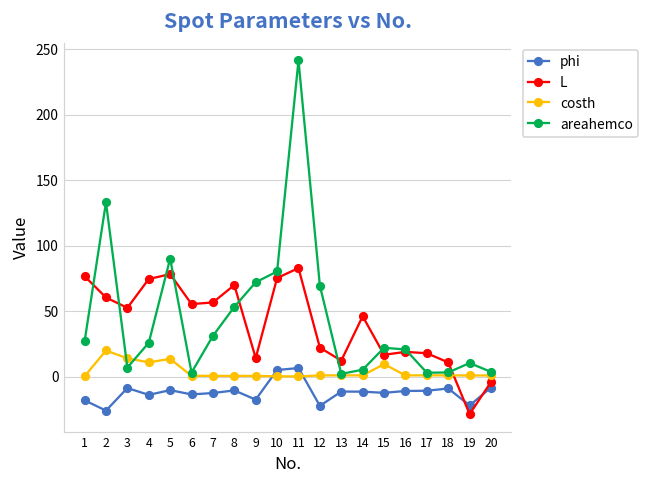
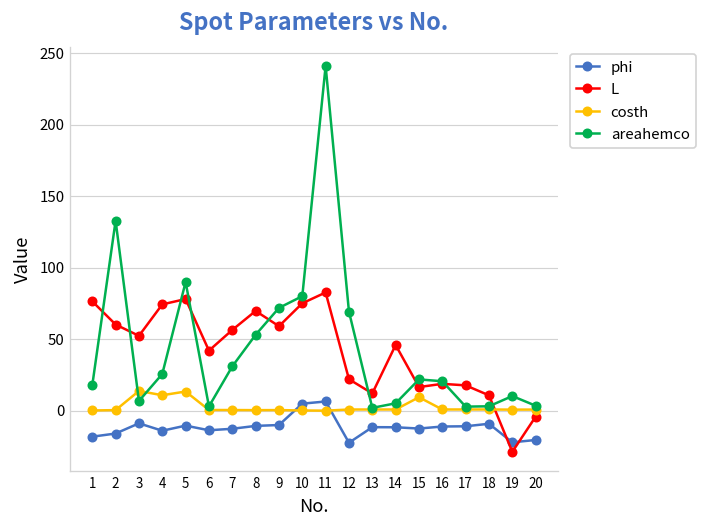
  {
    "phi": {
      "1": -18,
-     "2": -26,
+     "2": -16,
      "3": -9,
      "4": -14,
      "5": -10,
      "6": -14,
      "7": -13,
      "8": -11,
-     "9": -18,
+     "9": -10,
      "10": 5,
      "11": 7,
      "12": -22,
      "13": -11,
      "14": -12,
      "15": -12,
      "16": -11,
      "17": -11,
      "18": -9,
      "19": -22,
-     "20": -8
+     "20": -20
    },
    "L": {
      "1": 77,
      "2": 60,
      "3": 52,
      "4": 74,
      "5": 78,
-     "6": 55,
+     "6": 42,
      "7": 57,
      "8": 70,
-     "9": 14,
+     "9": 59,
      "10": 75,
      "11": 83,
      "12": 22,
      "13": 12,
      "14": 46,
      "15": 17,
      "17": 18,
      "18": 11,
      "19": -29,
      "20": -4
    },
    "costh": {
      "1": 0,
-     "2": 20,
+     "2": 0,
      "3": 14,
      "4": 11,
      "5": 14,
      "6": 1,
      "7": 1,
      "8": 0,
      "9": 1,
      "10": 0,
      "11": 0,
      "12": 1,
      "14": 1,
      "15": 10,
      "16": 1,
      "18": 1,
      "19": 1,
      "20": 1
    },
    "areahemco": {
-     "1": 27,
+     "1": 18,
      "2": 133,
      "3": 7,
      "4": 26,
      "5": 90,
      "6": 3,
      "7": 31,
      "8": 53,
      "9": 72,
      "10": 80,
      "11": 241,
      "12": 69,
      "14": 5,
      "15": 22,
      "18": 3,
      "19": 10,
      "20": 4
    }
  }
